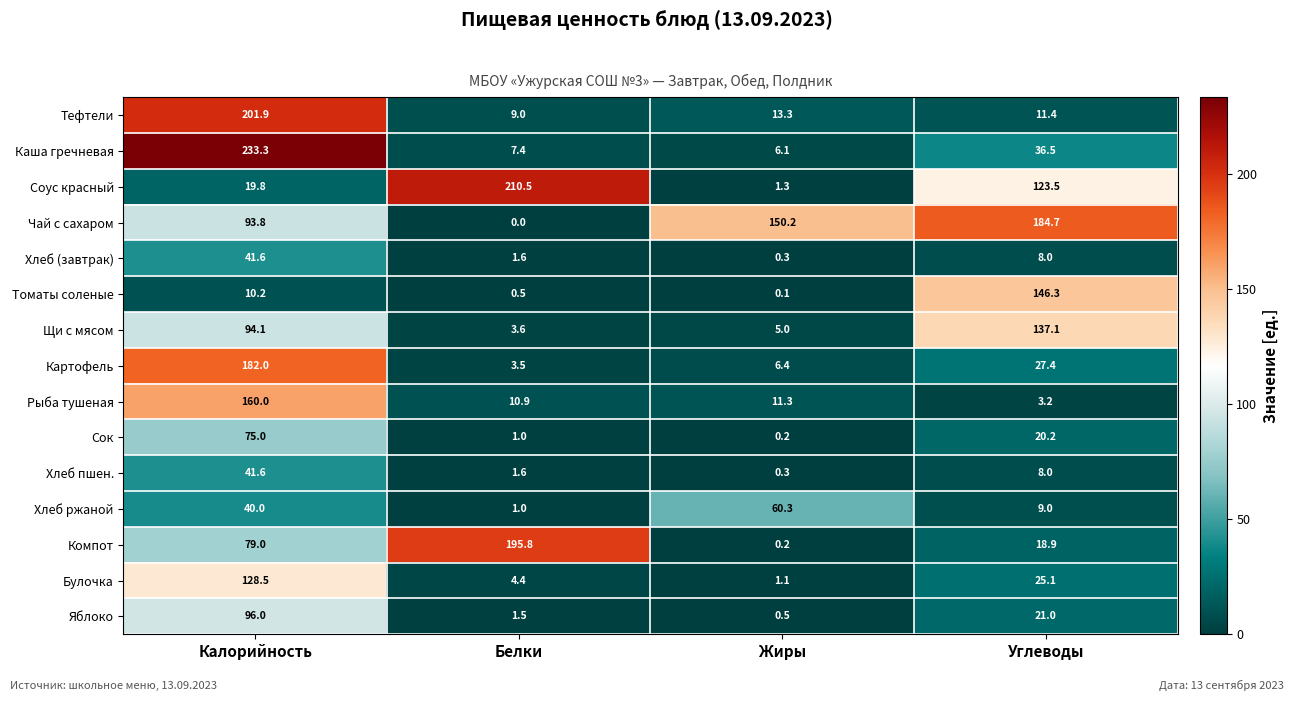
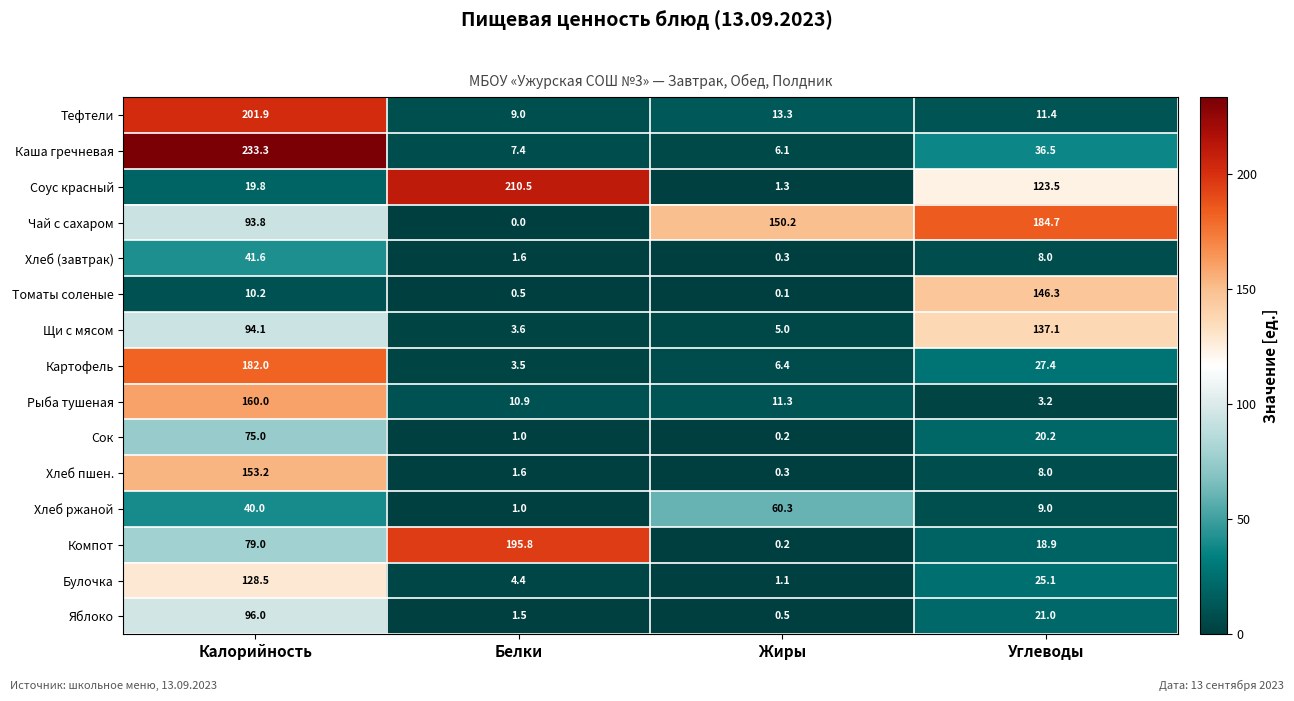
  {
    "Тефтели": {
      "Калорийность": 201.9,
      "Белки": 9.0,
      "Жиры": 13.3,
      "Углеводы": 11.4
    },
    "Каша гречневая": {
      "Калорийность": 233.3,
      "Белки": 7.4,
      "Жиры": 6.1,
      "Углеводы": 36.5
    },
    "Соус красный": {
      "Калорийность": 19.8,
      "Белки": 210.5,
      "Жиры": 1.3,
      "Углеводы": 123.5
    },
    "Чай с сахаром": {
      "Калорийность": 93.8,
      "Белки": 0.0,
      "Жиры": 150.2,
      "Углеводы": 184.7
    },
    "Хлеб (завтрак)": {
      "Калорийность": 41.6,
      "Белки": 1.6,
      "Жиры": 0.3,
      "Углеводы": 8.0
    },
    "Томаты соленые": {
      "Калорийность": 10.2,
      "Белки": 0.5,
      "Жиры": 0.1,
      "Углеводы": 146.3
    },
    "Щи с мясом": {
      "Калорийность": 94.1,
      "Белки": 3.6,
      "Жиры": 5.0,
      "Углеводы": 137.1
    },
    "Картофель": {
      "Калорийность": 182.0,
      "Белки": 3.5,
      "Жиры": 6.4,
      "Углеводы": 27.4
    },
    "Рыба тушеная": {
      "Калорийность": 160.0,
      "Белки": 10.9,
      "Жиры": 11.3,
      "Углеводы": 3.2
    },
    "Сок": {
      "Калорийность": 75.0,
      "Белки": 1.0,
      "Жиры": 0.2,
      "Углеводы": 20.2
    },
    "Хлеб пшен.": {
-     "Калорийность": 41.6,
+     "Калорийность": 153.2,
      "Белки": 1.6,
      "Жиры": 0.3,
      "Углеводы": 8.0
    },
    "Хлеб ржаной": {
      "Калорийность": 40.0,
      "Белки": 1.0,
      "Жиры": 60.3,
      "Углеводы": 9.0
    },
    "Компот": {
      "Калорийность": 79.0,
      "Белки": 195.8,
      "Жиры": 0.2,
      "Углеводы": 18.9
    },
    "Булочка": {
      "Калорийность": 128.5,
      "Белки": 4.4,
      "Жиры": 1.1,
      "Углеводы": 25.1
    },
    "Яблоко": {
      "Калорийность": 96.0,
      "Белки": 1.5,
      "Жиры": 0.5,
      "Углеводы": 21.0
    }
  }
